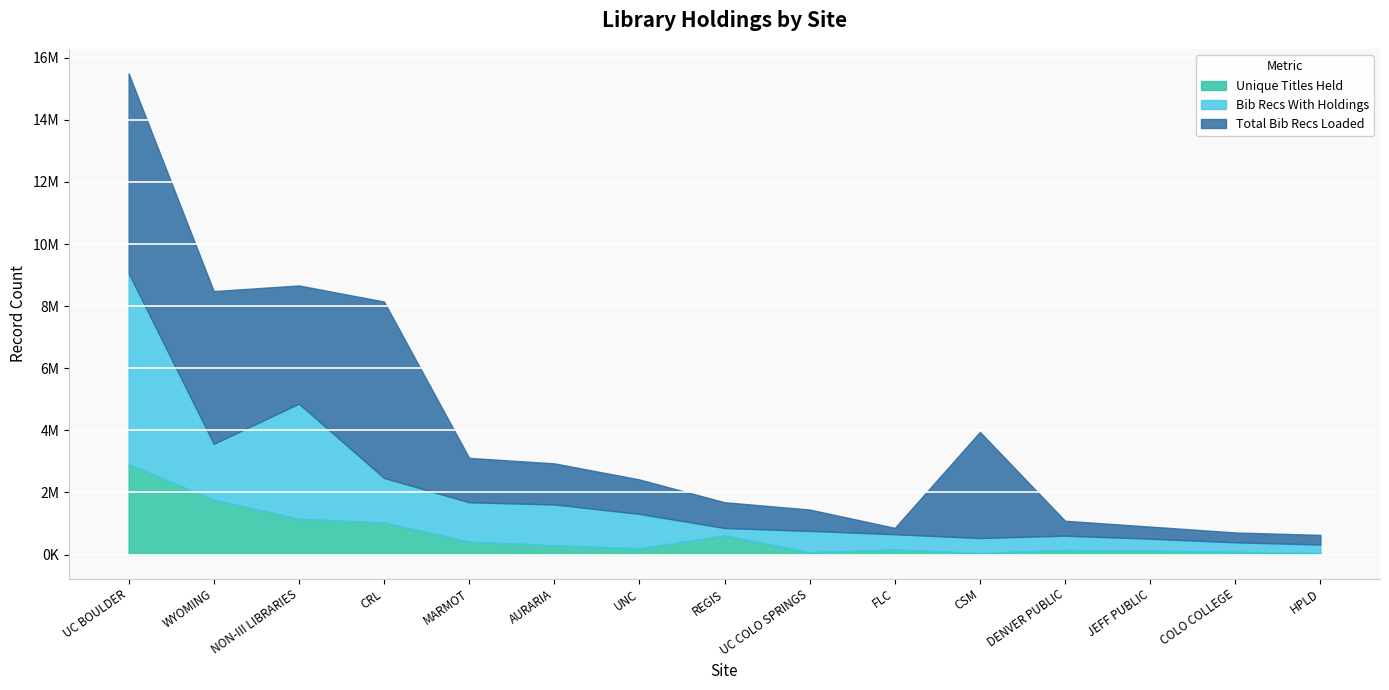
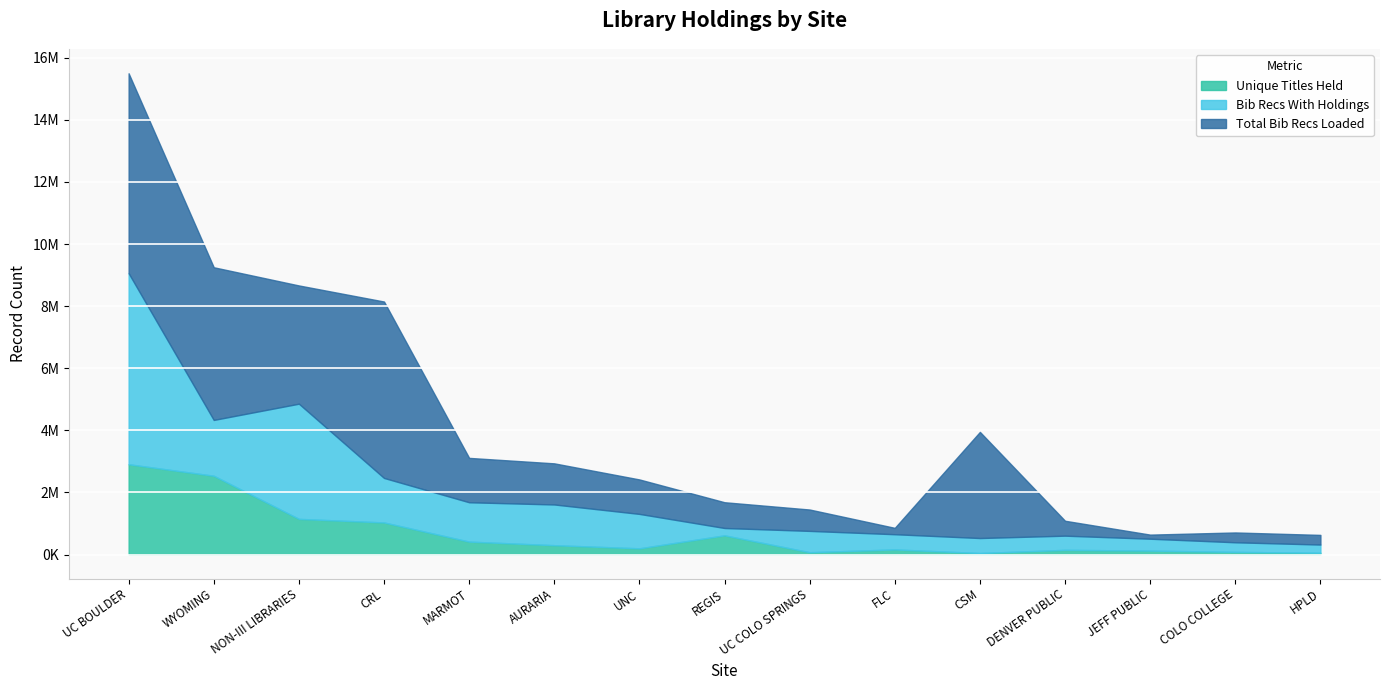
  {
    "Unique Titles Held": {
      "UC BOULDER": 2900000,
-     "WYOMING": 1800000,
+     "WYOMING": 2500000,
      "NON-III LIBRARIES": 1100000,
      "CRL": 1000000,
      "MARMOT": 400000,
      "AURARIA": 300000,
      "UNC": 200000,
      "REGIS": 600000,
      "FLC": 200000,
      "DENVER PUBLIC": 200000,
      "JEFF PUBLIC": 100000,
      "COLO COLLEGE": 100000
    },
    "Bib Recs With Holdings": {
      "UC BOULDER": 6200000,
      "WYOMING": 1800000,
      "NON-III LIBRARIES": 3700000,
      "CRL": 1400000,
      "MARMOT": 1300000,
      "AURARIA": 1300000,
      "UNC": 1100000,
      "REGIS": 200000,
      "UC COLO SPRINGS": 700000,
      "FLC": 500000,
      "CSM": 500000,
      "DENVER PUBLIC": 500000,
      "JEFF PUBLIC": 400000,
      "COLO COLLEGE": 300000,
      "HPLD": 300000
    },
    "Total Bib Recs Loaded": {
      "UC BOULDER": 6400000,
      "WYOMING": 4900000,
      "NON-III LIBRARIES": 3800000,
      "CRL": 5700000,
      "MARMOT": 1400000,
      "AURARIA": 1300000,
      "UNC": 1100000,
      "REGIS": 800000,
      "UC COLO SPRINGS": 700000,
      "FLC": 200000,
      "CSM": 3400000,
      "DENVER PUBLIC": 500000,
-     "JEFF PUBLIC": 400000,
+     "JEFF PUBLIC": 100000,
      "COLO COLLEGE": 300000,
      "HPLD": 300000
    }
  }
